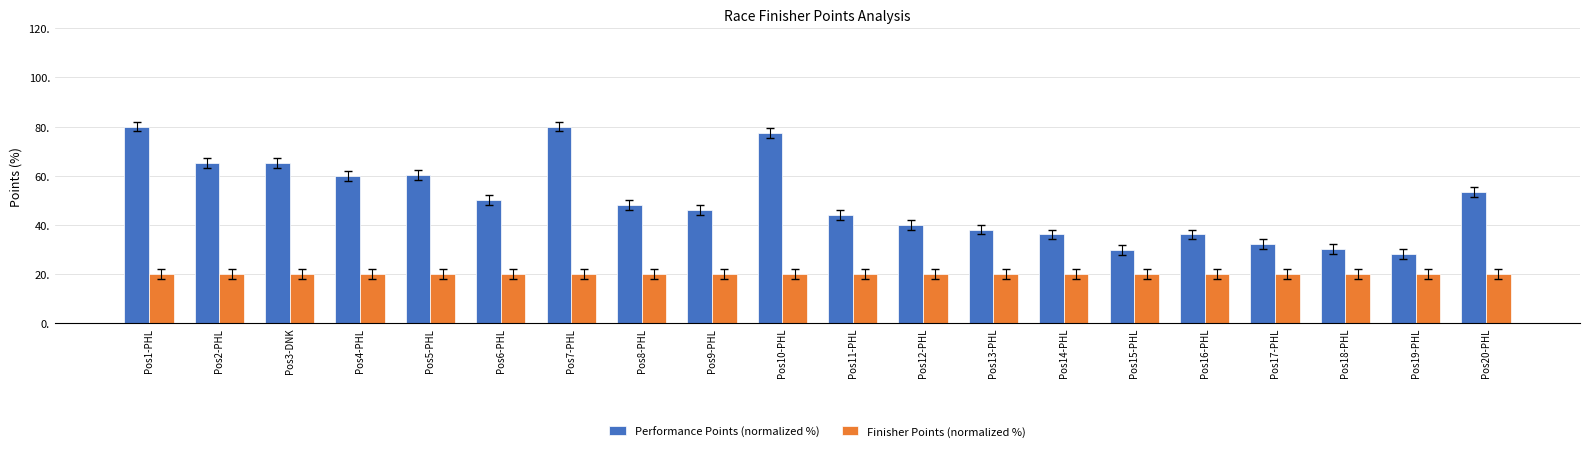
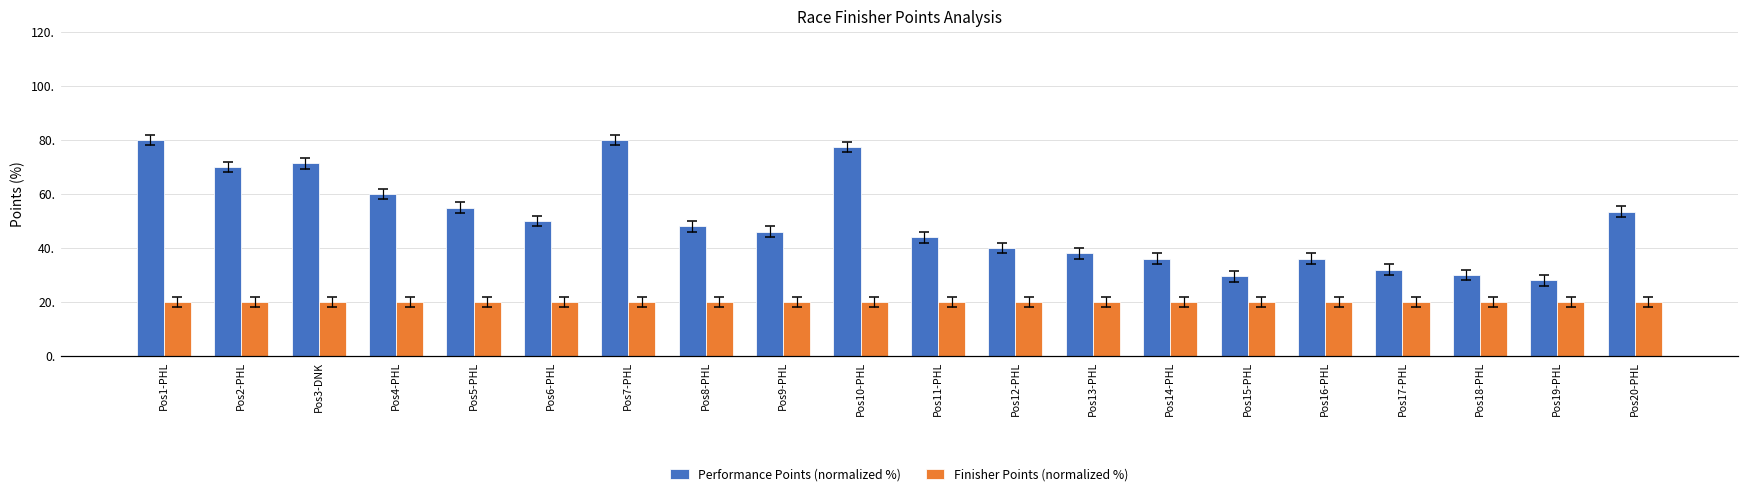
  {
    "Performance Points (normalized %)": {
      "Pos1-PHL": 80,
-     "Pos2-PHL": 65,
-     "Pos3-DNK": 65,
+     "Pos2-PHL": 70,
+     "Pos3-DNK": 71,
      "Pos4-PHL": 60,
-     "Pos5-PHL": 60,
+     "Pos5-PHL": 55,
      "Pos6-PHL": 50,
      "Pos7-PHL": 80,
      "Pos8-PHL": 48,
      "Pos9-PHL": 46,
      "Pos10-PHL": 77,
      "Pos11-PHL": 44,
      "Pos12-PHL": 40,
      "Pos13-PHL": 38,
      "Pos14-PHL": 36,
      "Pos15-PHL": 30,
      "Pos16-PHL": 36,
      "Pos17-PHL": 32,
      "Pos18-PHL": 30,
      "Pos19-PHL": 28,
      "Pos20-PHL": 53
    },
    "Finisher Points (normalized %)": {
      "Pos1-PHL": 20,
      "Pos2-PHL": 20,
      "Pos3-DNK": 20,
      "Pos4-PHL": 20,
      "Pos5-PHL": 20,
      "Pos6-PHL": 20,
      "Pos7-PHL": 20,
      "Pos8-PHL": 20,
      "Pos9-PHL": 20,
      "Pos10-PHL": 20,
      "Pos11-PHL": 20,
      "Pos12-PHL": 20,
      "Pos13-PHL": 20,
      "Pos14-PHL": 20,
      "Pos15-PHL": 20,
      "Pos16-PHL": 20,
      "Pos17-PHL": 20,
      "Pos18-PHL": 20,
      "Pos19-PHL": 20,
      "Pos20-PHL": 20
    }
  }
